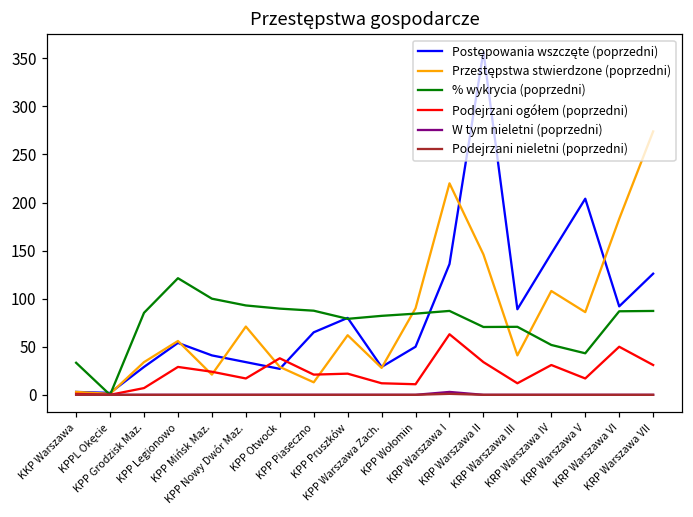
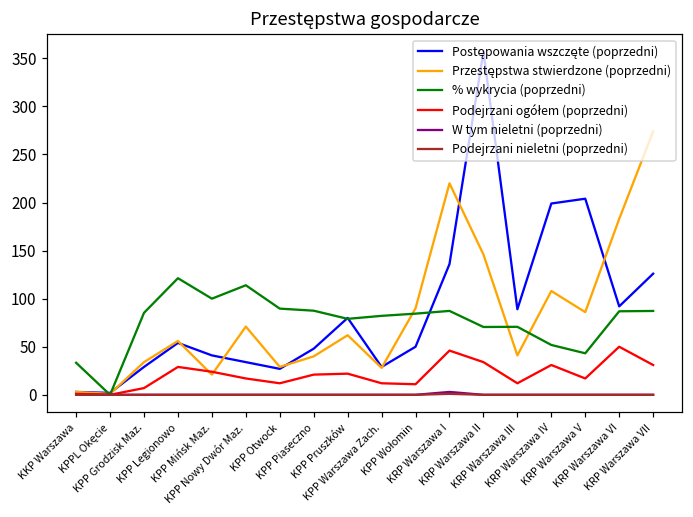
  {
    "Postępowania wszczęte (poprzedni)": {
      "KPP Grodzisk Maz.": 30,
      "KPP Mińsk Maz.": 40,
      "KPP Nowy Dwór Maz.": 30,
-     "KPP Piaseczno": 70,
+     "KPP Piaseczno": 50,
      "KPP Wołomin": 50,
      "KRP Warszawa I": 140,
      "KRP Warszawa III": 90,
-     "KRP Warszawa IV": 150,
+     "KRP Warszawa IV": 200,
      "KRP Warszawa V": 200,
      "KRP Warszawa VI": 90,
      "KRP Warszawa VII": 130
    },
    "Przestępstwa stwierdzone (poprzedni)": {
      "KPP Grodzisk Maz.": 30,
      "KPP Mińsk Maz.": 20,
      "KPP Nowy Dwór Maz.": 70,
-     "KPP Piaseczno": 10,
+     "KPP Piaseczno": 40,
      "KPP Pruszków": 60,
      "KPP Wołomin": 90,
      "KRP Warszawa I": 220,
      "KRP Warszawa II": 150,
      "KRP Warszawa III": 40,
      "KRP Warszawa IV": 110,
      "KRP Warszawa V": 90,
      "KRP Warszawa VI": 180
    },
    "% wykrycia (poprzedni)": {
      "KKP Warszawa": 30,
      "KPP Grodzisk Maz.": 90,
      "KPP Legionowo": 120,
      "KPP Mińsk Maz.": 100,
-     "KPP Nowy Dwór Maz.": 90,
+     "KPP Nowy Dwór Maz.": 110,
      "KPP Otwock": 90,
      "KPP Piaseczno": 90,
      "KPP Warszawa Zach.": 80,
      "KPP Wołomin": 80,
      "KRP Warszawa I": 90,
      "KRP Warszawa II": 70,
      "KRP Warszawa III": 70,
      "KRP Warszawa IV": 50,
      "KRP Warszawa V": 40,
      "KRP Warszawa VI": 90,
      "KRP Warszawa VII": 90
    },
    "Podejrzani ogółem (poprzedni)": {
      "KPP Grodzisk Maz.": 10,
      "KPP Legionowo": 30,
      "KPP Mińsk Maz.": 20,
      "KPP Nowy Dwór Maz.": 20,
-     "KPP Otwock": 40,
+     "KPP Otwock": 10,
      "KPP Piaseczno": 20,
      "KPP Pruszków": 20,
      "KPP Warszawa Zach.": 10,
      "KPP Wołomin": 10,
-     "KRP Warszawa I": 60,
+     "KRP Warszawa I": 50,
      "KRP Warszawa II": 30,
      "KRP Warszawa III": 10,
      "KRP Warszawa IV": 30,
      "KRP Warszawa V": 20,
      "KRP Warszawa VI": 50,
      "KRP Warszawa VII": 30
    }
  }
